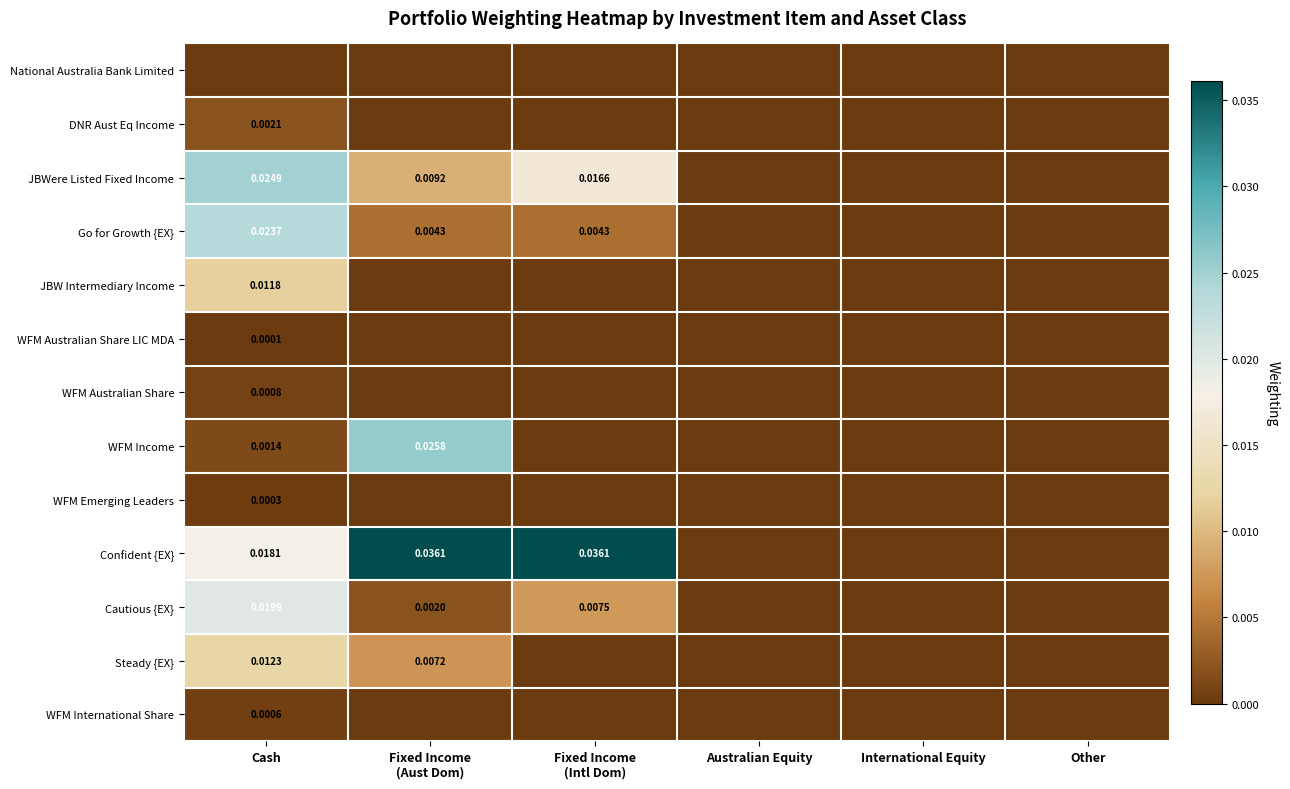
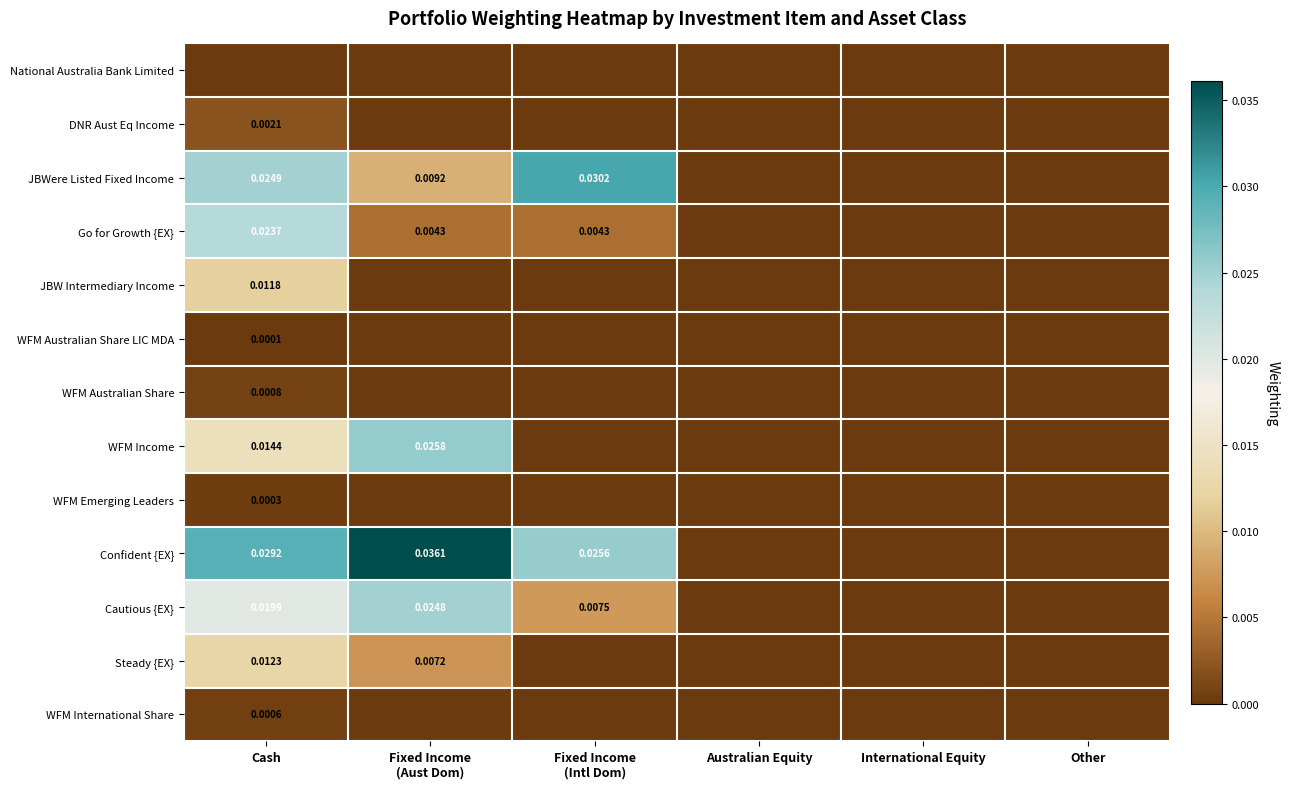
  {
    "DNR Aust Eq Income": {
      "Cash": 0.0021
    },
    "JBWere Listed Fixed Income": {
      "Cash": 0.0249,
      "Fixed Income (Aust Dom)": 0.0092,
-     "Fixed Income (Intl Dom)": 0.0166
+     "Fixed Income (Intl Dom)": 0.0302
    },
    "Go for Growth {EX}": {
      "Cash": 0.0237,
      "Fixed Income (Aust Dom)": 0.0043,
      "Fixed Income (Intl Dom)": 0.0043
    },
    "JBW Intermediary Income": {
      "Cash": 0.0118
    },
    "WFM Australian Share LIC MDA": {
      "Cash": 0.0001
    },
    "WFM Australian Share": {
      "Cash": 0.0008
    },
    "WFM Income": {
-     "Cash": 0.0014,
+     "Cash": 0.0144,
      "Fixed Income (Aust Dom)": 0.0258
    },
    "WFM Emerging Leaders": {
      "Cash": 0.0003
    },
    "Confident {EX}": {
-     "Cash": 0.0181,
+     "Cash": 0.0292,
      "Fixed Income (Aust Dom)": 0.0361,
-     "Fixed Income (Intl Dom)": 0.0361
+     "Fixed Income (Intl Dom)": 0.0256
    },
    "Cautious {EX}": {
-     "Fixed Income (Aust Dom)": 0.0020,
+     "Fixed Income (Aust Dom)": 0.0248,
      "Fixed Income (Intl Dom)": 0.0075
    },
    "Steady {EX}": {
      "Cash": 0.0123,
      "Fixed Income (Aust Dom)": 0.0072
    },
    "WFM International Share": {
      "Cash": 0.0006
    }
  }
